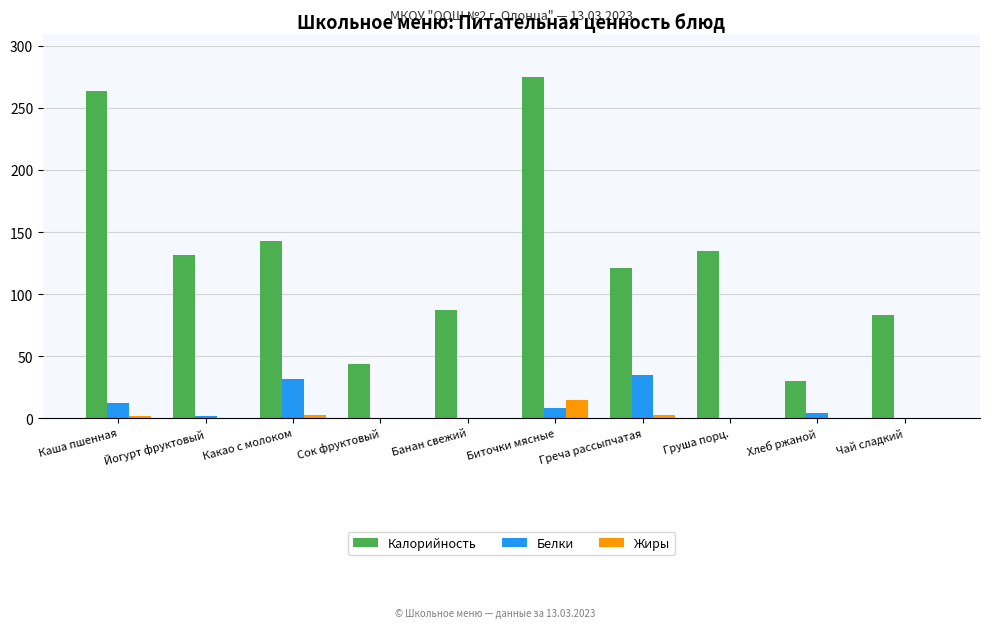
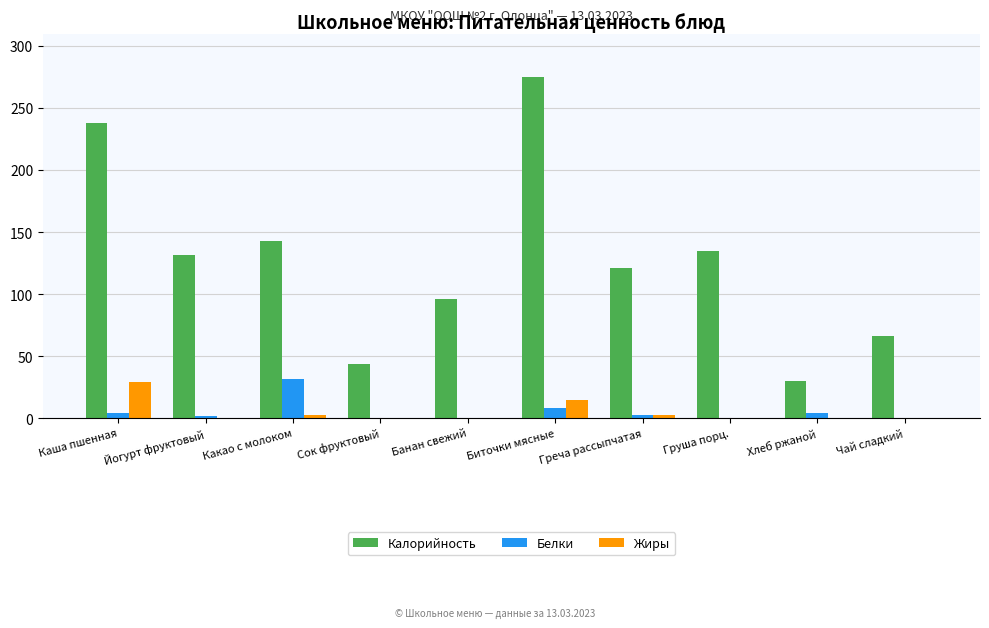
  {
    "Калорийность": {
-     "Каша пшенная": 264,
+     "Каша пшенная": 238,
      "Йогурт фруктовый": 132,
      "Какао с молоком": 143,
      "Сок фруктовый": 44,
-     "Банан свежий": 87,
+     "Банан свежий": 96,
      "Биточки мясные": 275,
      "Греча рассыпчатая": 121,
      "Груша порц.": 135,
      "Хлеб ржаной": 30,
-     "Чай сладкий": 83
+     "Чай сладкий": 66
    },
    "Белки": {
-     "Каша пшенная": 12,
+     "Каша пшенная": 4,
      "Какао с молоком": 32,
      "Сок фруктовый": 0,
      "Банан свежий": 0,
      "Биточки мясные": 8,
-     "Греча рассыпчатая": 35,
+     "Греча рассыпчатая": 3,
      "Груша порц.": 0,
      "Хлеб ржаной": 4,
      "Чай сладкий": 0
    },
    "Жиры": {
-     "Каша пшенная": 2,
+     "Каша пшенная": 29,
      "Йогурт фруктовый": 0,
      "Какао с молоком": 3,
      "Сок фруктовый": 0,
      "Банан свежий": 0,
      "Биточки мясные": 15,
      "Греча рассыпчатая": 3,
      "Груша порц.": 0,
      "Хлеб ржаной": 0,
      "Чай сладкий": 0
    }
  }
